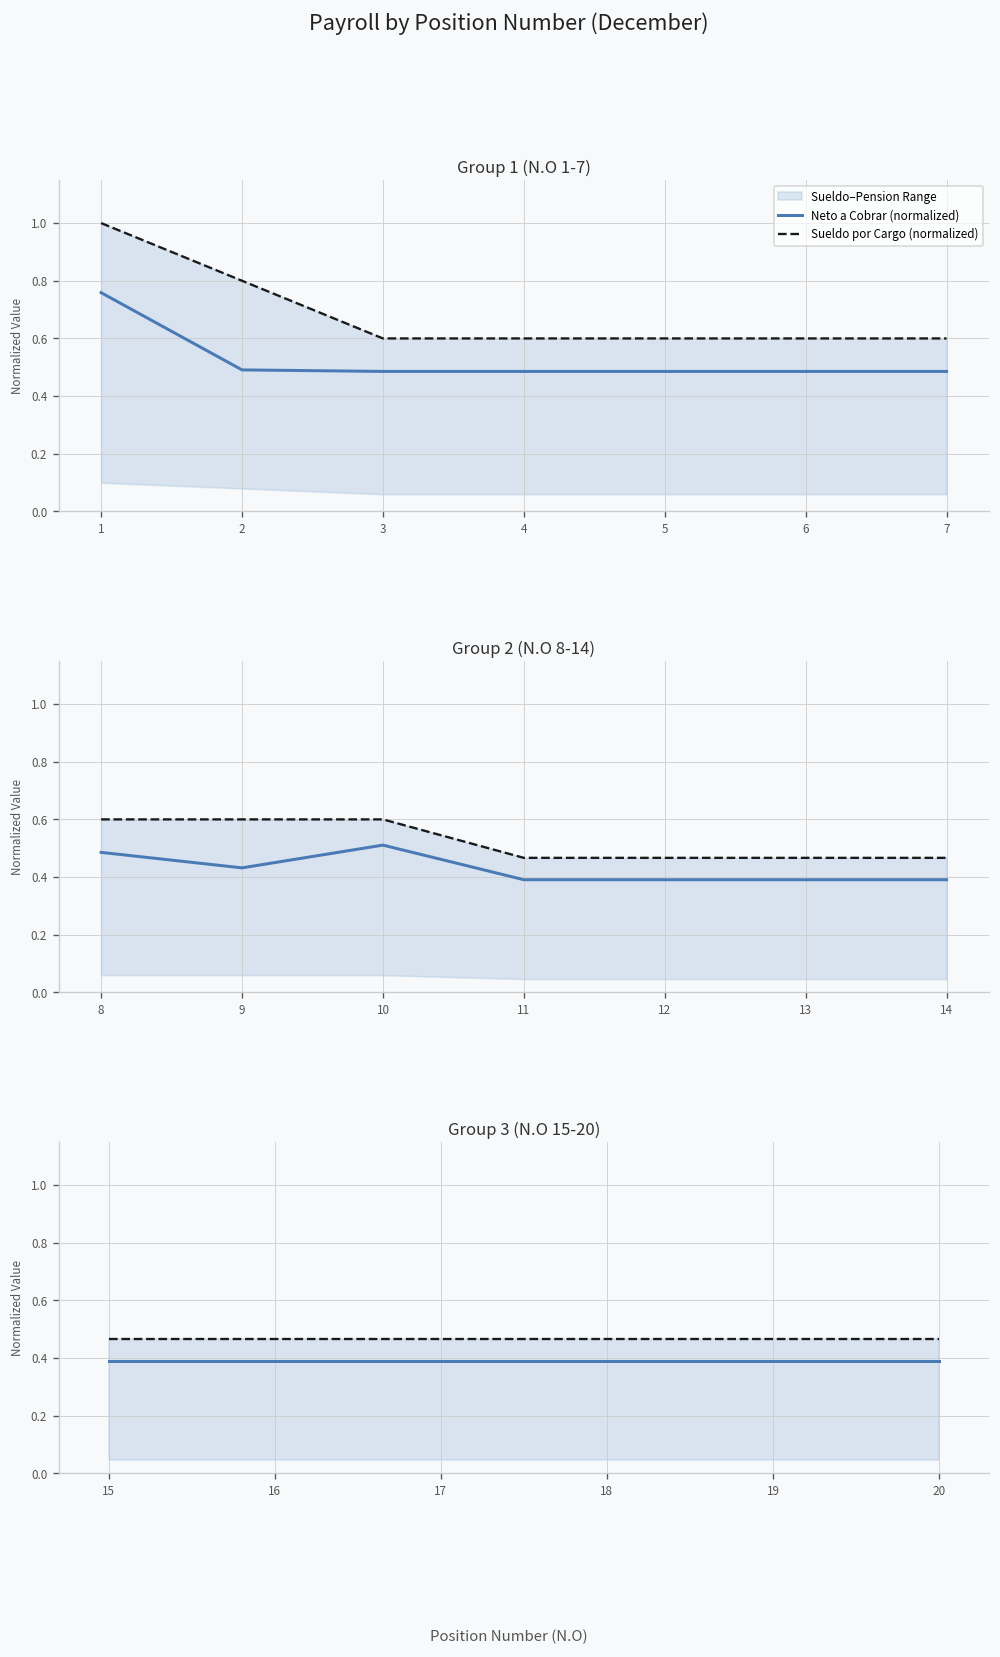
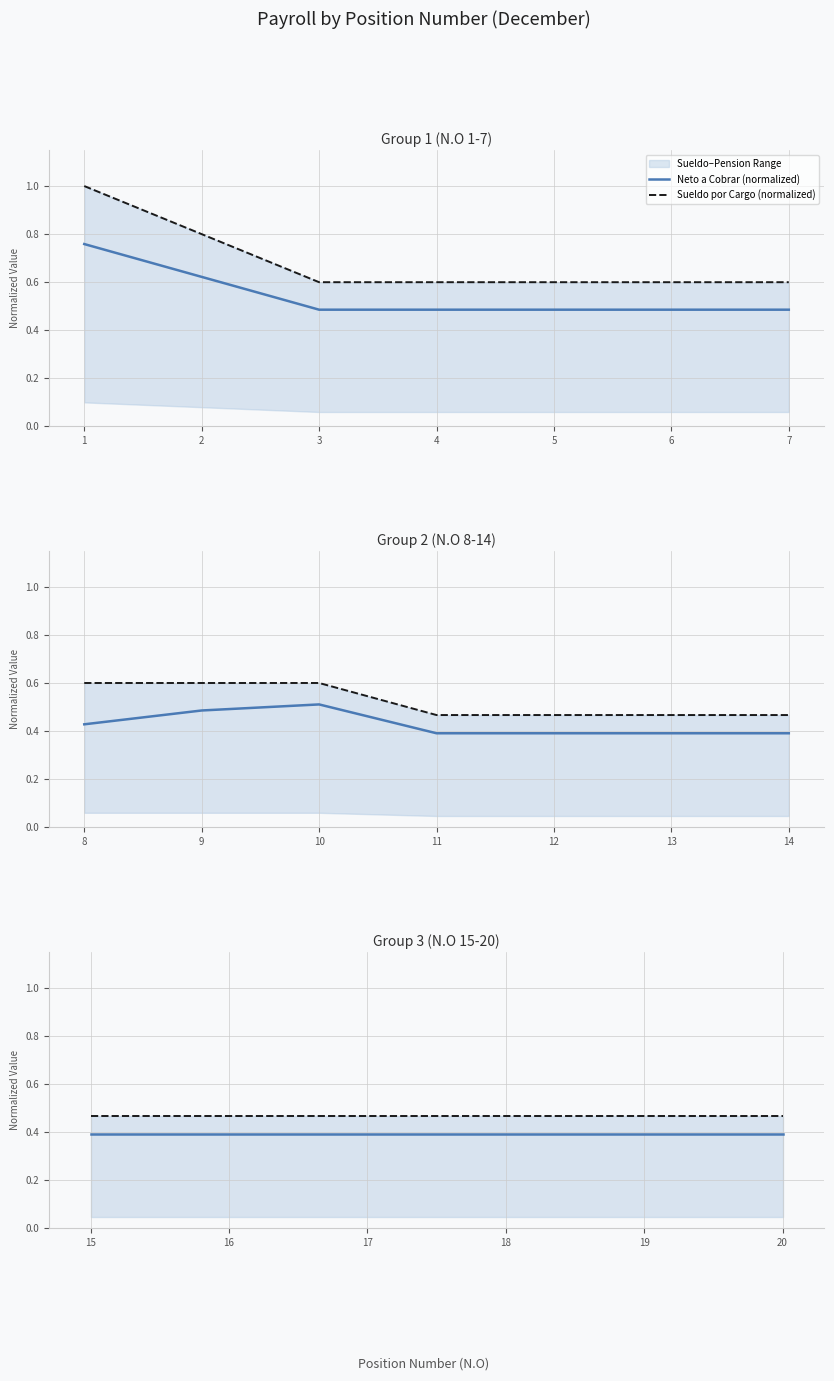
  {
    "Group 1 (N.O 1-7)": {
      "Neto a Cobrar (normalized)": {
        "1": 0.76,
-       "2": 0.49,
+       "2": 0.62,
        "3": 0.49,
        "4": 0.49,
        "5": 0.49,
        "6": 0.49,
        "7": 0.49
      },
      "Sueldo–Pension Range": {
        "1": 1.00,
        "2": 0.80,
        "3": 0.60,
        "4": 0.60,
        "5": 0.60,
        "6": 0.60,
        "7": 0.60
      }
    },
    "Group 2 (N.O 8-14)": {
      "Neto a Cobrar (normalized)": {
-       "8": 0.49,
-       "9": 0.43,
+       "8": 0.43,
+       "9": 0.49,
        "10": 0.51,
        "11": 0.39,
        "12": 0.39,
        "13": 0.39,
        "14": 0.39
      },
      "Sueldo–Pension Range": {
        "8": 0.60,
        "9": 0.60,
        "10": 0.60,
        "11": 0.47,
        "12": 0.47,
        "13": 0.47,
        "14": 0.47
      }
    },
    "Group 3 (N.O 15-20)": {
      "Neto a Cobrar (normalized)": {
        "15": 0.39,
        "16": 0.39,
        "17": 0.39,
        "18": 0.39,
        "19": 0.39,
        "20": 0.39
      },
      "Sueldo–Pension Range": {
        "15": 0.47,
        "16": 0.47,
        "17": 0.47,
        "18": 0.47,
        "19": 0.47,
        "20": 0.47
      }
    }
  }
